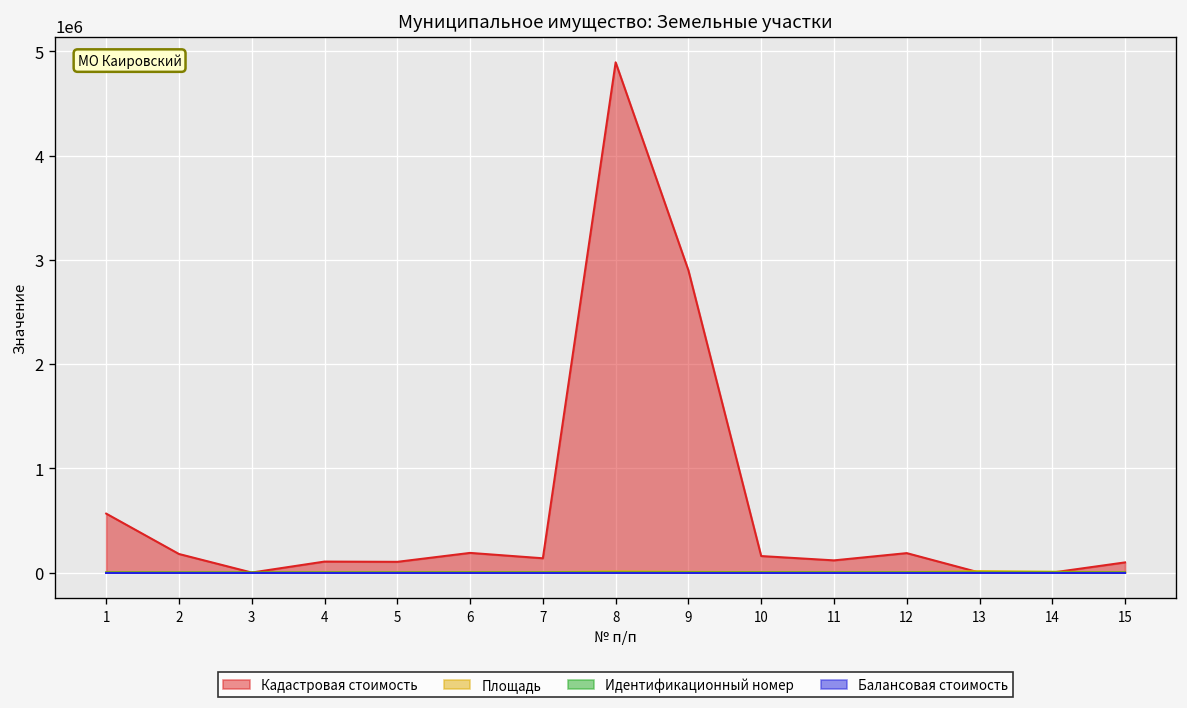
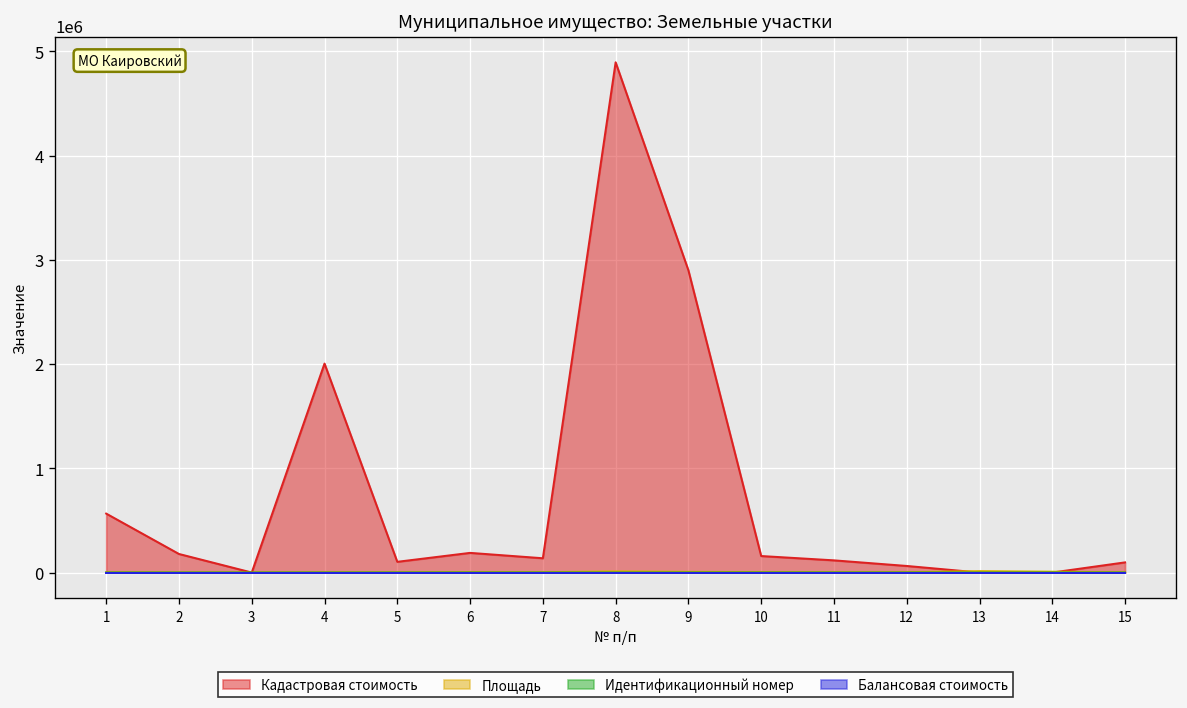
  {
    "Кадастровая стоимость": {
      "1": 600000,
      "2": 200000,
-     "4": 100000,
+     "4": 2000000,
      "5": 100000,
      "6": 200000,
      "7": 100000,
      "8": 4900000,
      "9": 2900000,
      "10": 200000,
      "11": 100000,
-     "12": 200000,
+     "12": 100000,
      "15": 100000
    }
  }
